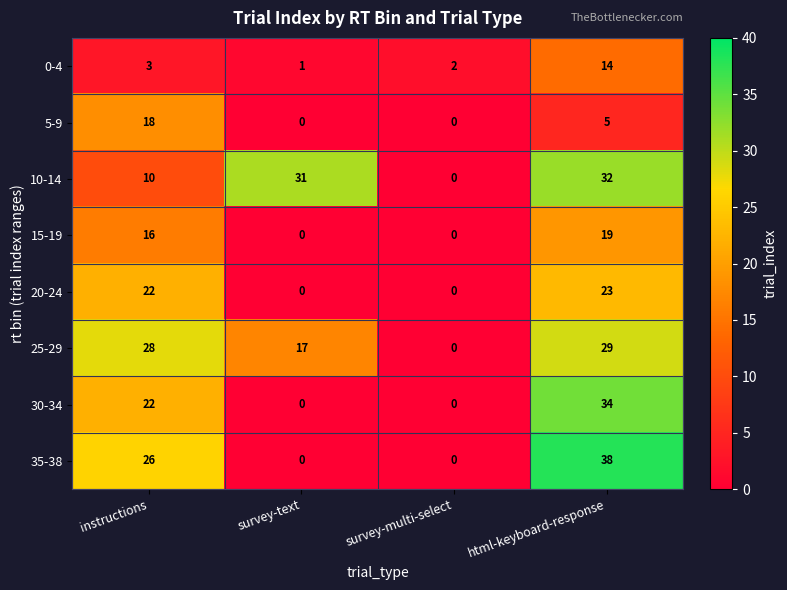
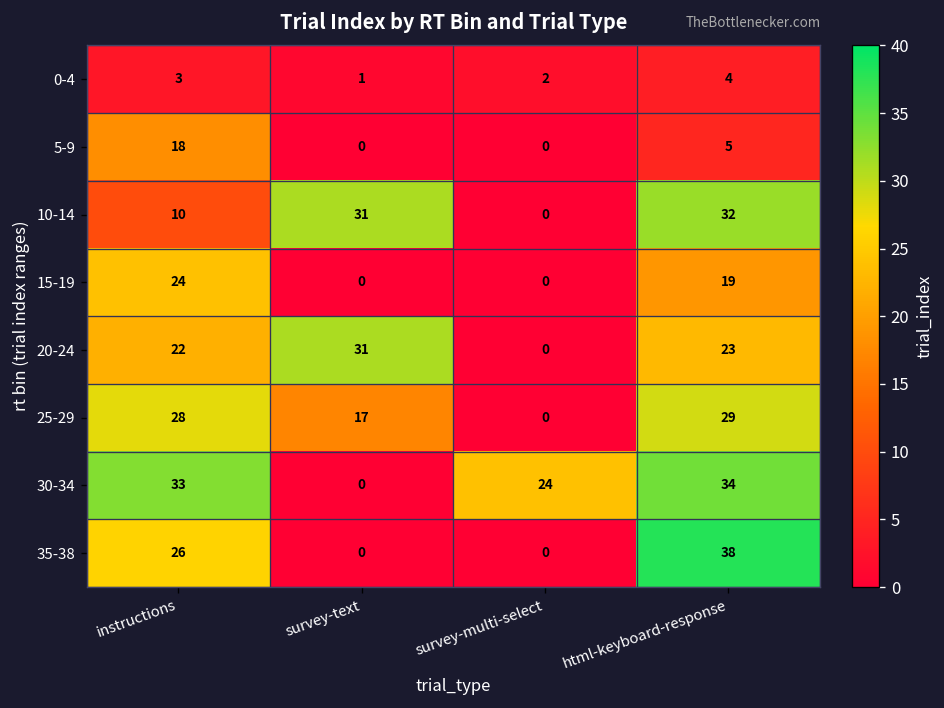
  {
    "0-4": {
      "instructions": 3,
      "survey-text": 1,
      "survey-multi-select": 2,
-     "html-keyboard-response": 14
+     "html-keyboard-response": 4
    },
    "5-9": {
      "instructions": 18,
      "survey-text": 0,
      "survey-multi-select": 0,
      "html-keyboard-response": 5
    },
    "10-14": {
      "instructions": 10,
      "survey-text": 31,
      "survey-multi-select": 0,
      "html-keyboard-response": 32
    },
    "15-19": {
-     "instructions": 16,
+     "instructions": 24,
      "survey-text": 0,
      "survey-multi-select": 0,
      "html-keyboard-response": 19
    },
    "20-24": {
      "instructions": 22,
-     "survey-text": 0,
+     "survey-text": 31,
      "survey-multi-select": 0,
      "html-keyboard-response": 23
    },
    "25-29": {
      "instructions": 28,
      "survey-text": 17,
      "survey-multi-select": 0,
      "html-keyboard-response": 29
    },
    "30-34": {
-     "instructions": 22,
+     "instructions": 33,
      "survey-text": 0,
-     "survey-multi-select": 0,
+     "survey-multi-select": 24,
      "html-keyboard-response": 34
    },
    "35-38": {
      "instructions": 26,
      "survey-text": 0,
      "survey-multi-select": 0,
      "html-keyboard-response": 38
    }
  }
